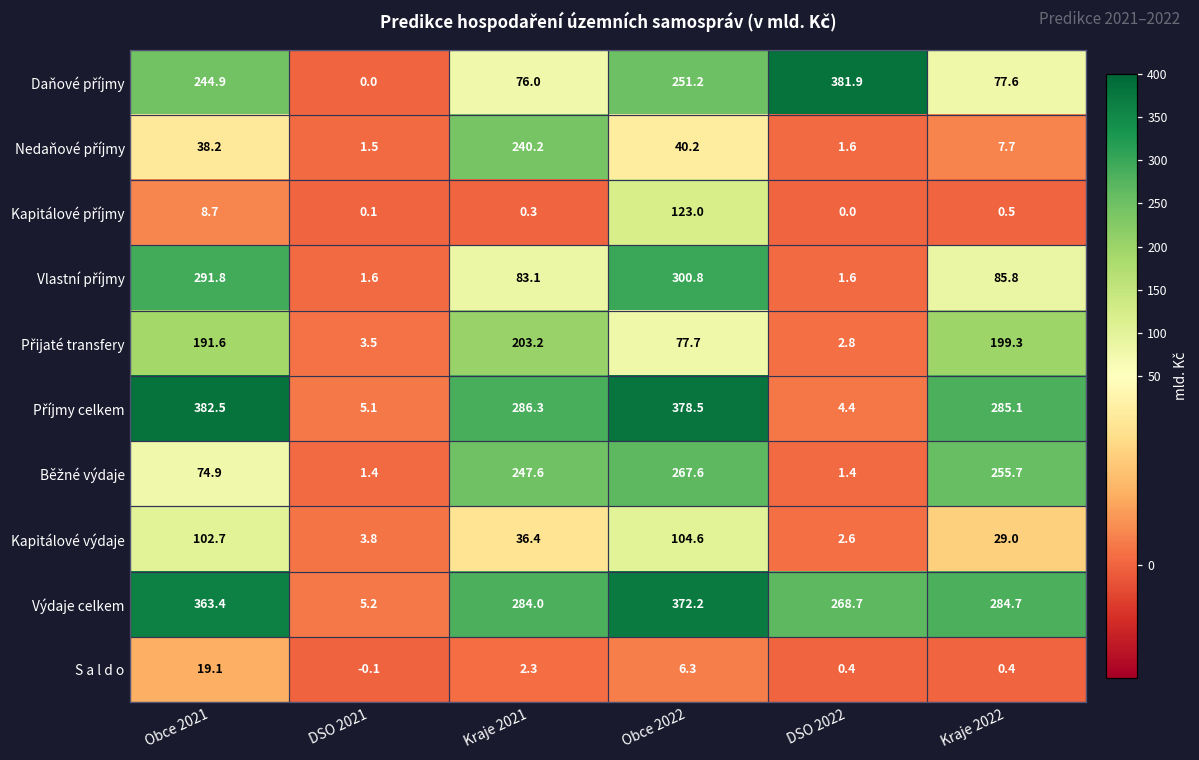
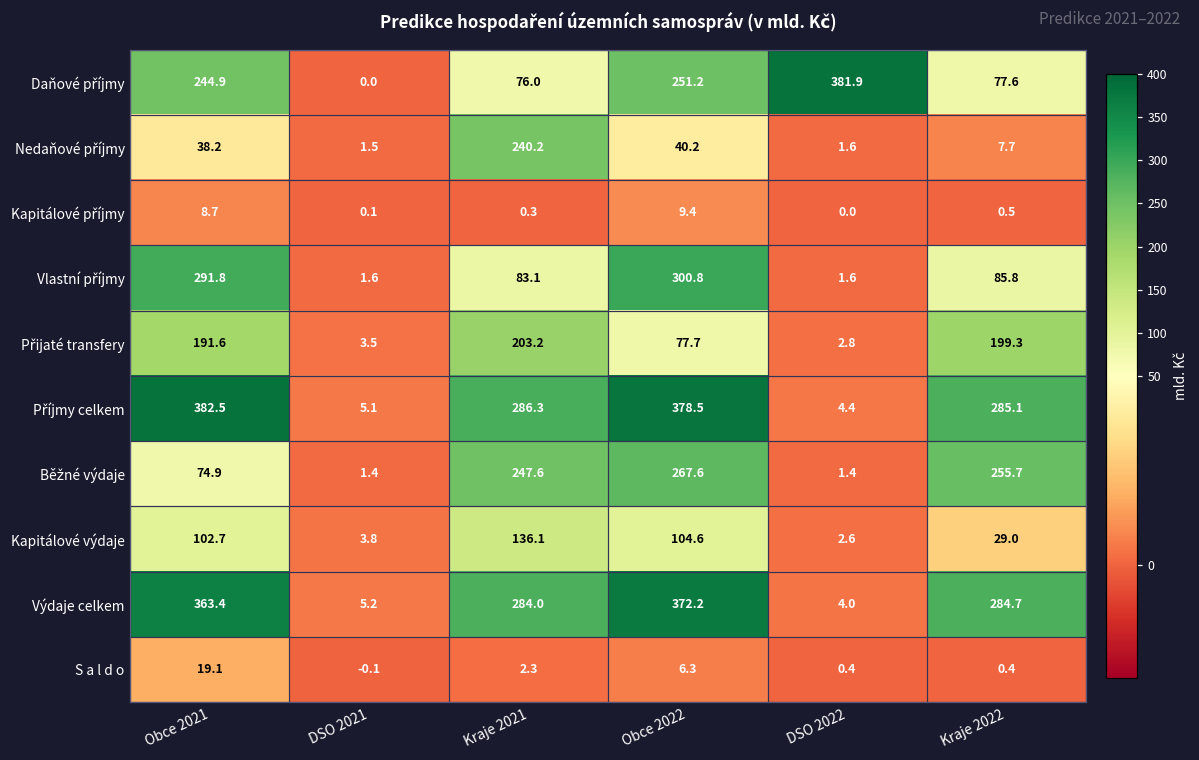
  {
    "Daňové příjmy": {
      "Obce 2021": 244.9,
      "DSO 2021": 0.0,
      "Kraje 2021": 76.0,
      "Obce 2022": 251.2,
      "DSO 2022": 381.9,
      "Kraje 2022": 77.6
    },
    "Nedaňové příjmy": {
      "Obce 2021": 38.2,
      "DSO 2021": 1.5,
      "Kraje 2021": 240.2,
      "Obce 2022": 40.2,
      "DSO 2022": 1.6,
      "Kraje 2022": 7.7
    },
    "Kapitálové příjmy": {
      "Obce 2021": 8.7,
      "DSO 2021": 0.1,
      "Kraje 2021": 0.3,
-     "Obce 2022": 123.0,
+     "Obce 2022": 9.4,
      "DSO 2022": 0.0,
      "Kraje 2022": 0.5
    },
    "Vlastní příjmy": {
      "Obce 2021": 291.8,
      "DSO 2021": 1.6,
      "Kraje 2021": 83.1,
      "Obce 2022": 300.8,
      "DSO 2022": 1.6,
      "Kraje 2022": 85.8
    },
    "Přijaté transfery": {
      "Obce 2021": 191.6,
      "DSO 2021": 3.5,
      "Kraje 2021": 203.2,
      "Obce 2022": 77.7,
      "DSO 2022": 2.8,
      "Kraje 2022": 199.3
    },
    "Příjmy celkem": {
      "Obce 2021": 382.5,
      "DSO 2021": 5.1,
      "Kraje 2021": 286.3,
      "Obce 2022": 378.5,
      "DSO 2022": 4.4,
      "Kraje 2022": 285.1
    },
    "Běžné výdaje": {
      "Obce 2021": 74.9,
      "DSO 2021": 1.4,
      "Kraje 2021": 247.6,
      "Obce 2022": 267.6,
      "DSO 2022": 1.4,
      "Kraje 2022": 255.7
    },
    "Kapitálové výdaje": {
      "Obce 2021": 102.7,
      "DSO 2021": 3.8,
-     "Kraje 2021": 36.4,
+     "Kraje 2021": 136.1,
      "Obce 2022": 104.6,
      "DSO 2022": 2.6,
      "Kraje 2022": 29.0
    },
    "Výdaje celkem": {
      "Obce 2021": 363.4,
      "DSO 2021": 5.2,
      "Kraje 2021": 284.0,
      "Obce 2022": 372.2,
-     "DSO 2022": 268.7,
+     "DSO 2022": 4.0,
      "Kraje 2022": 284.7
    },
    "S a l d o": {
      "Obce 2021": 19.1,
      "DSO 2021": -0.1,
      "Kraje 2021": 2.3,
      "Obce 2022": 6.3,
      "DSO 2022": 0.4,
      "Kraje 2022": 0.4
    }
  }
